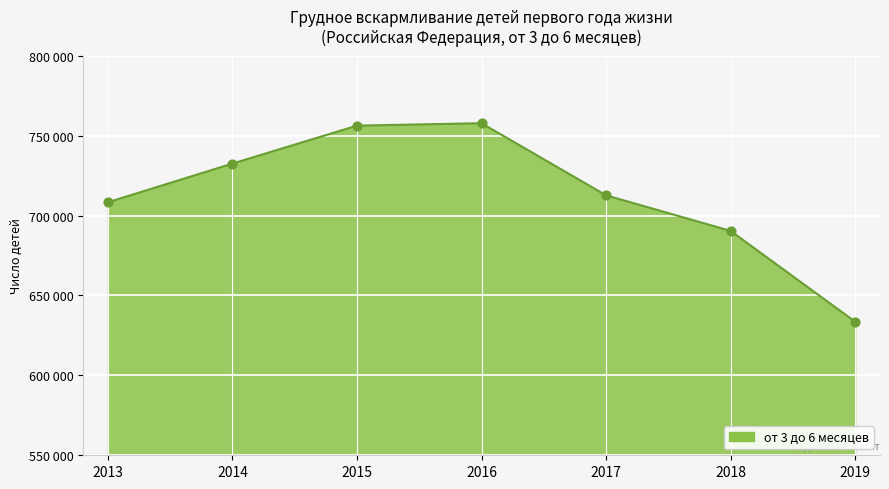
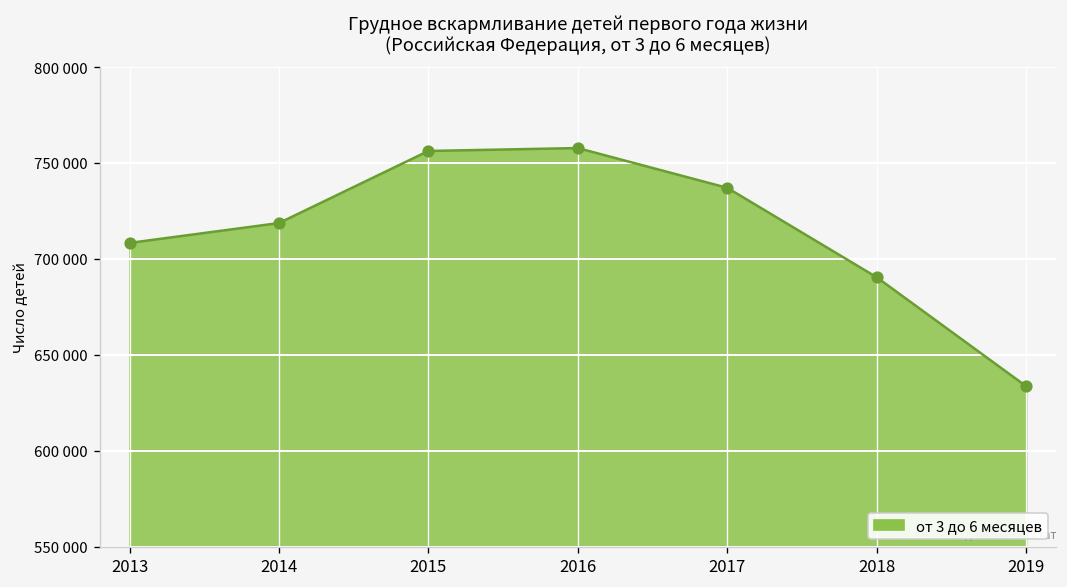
  {
    "2013": 708000,
-   "2014": 733000,
+   "2014": 719000,
    "2015": 756000,
    "2016": 758000,
-   "2017": 713000,
+   "2017": 737000,
    "2018": 690000,
    "2019": 634000
  }
